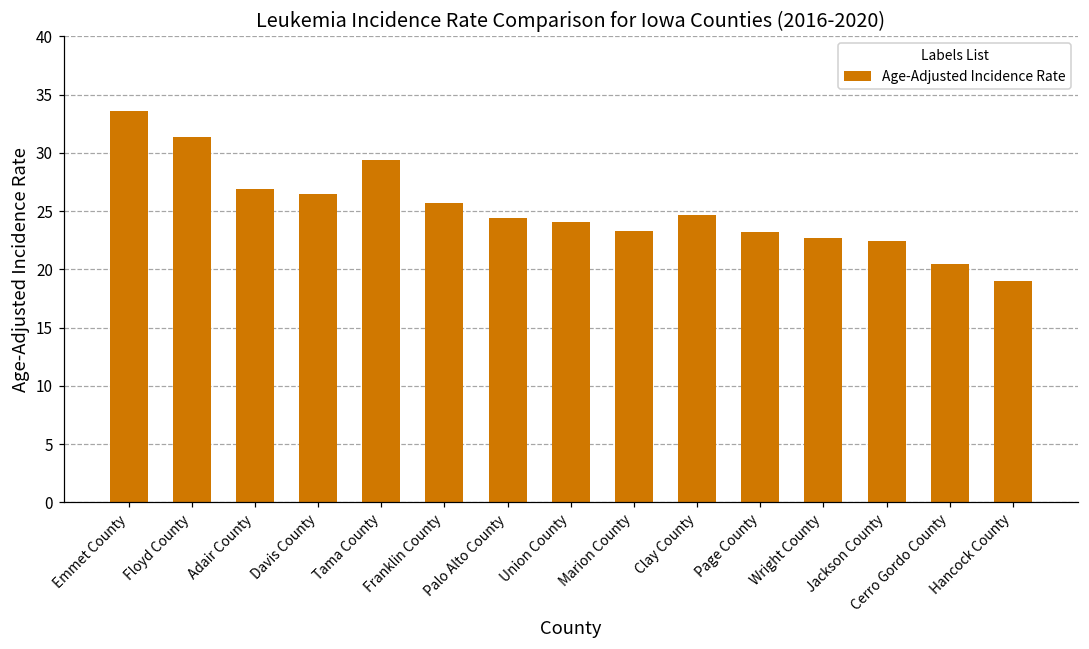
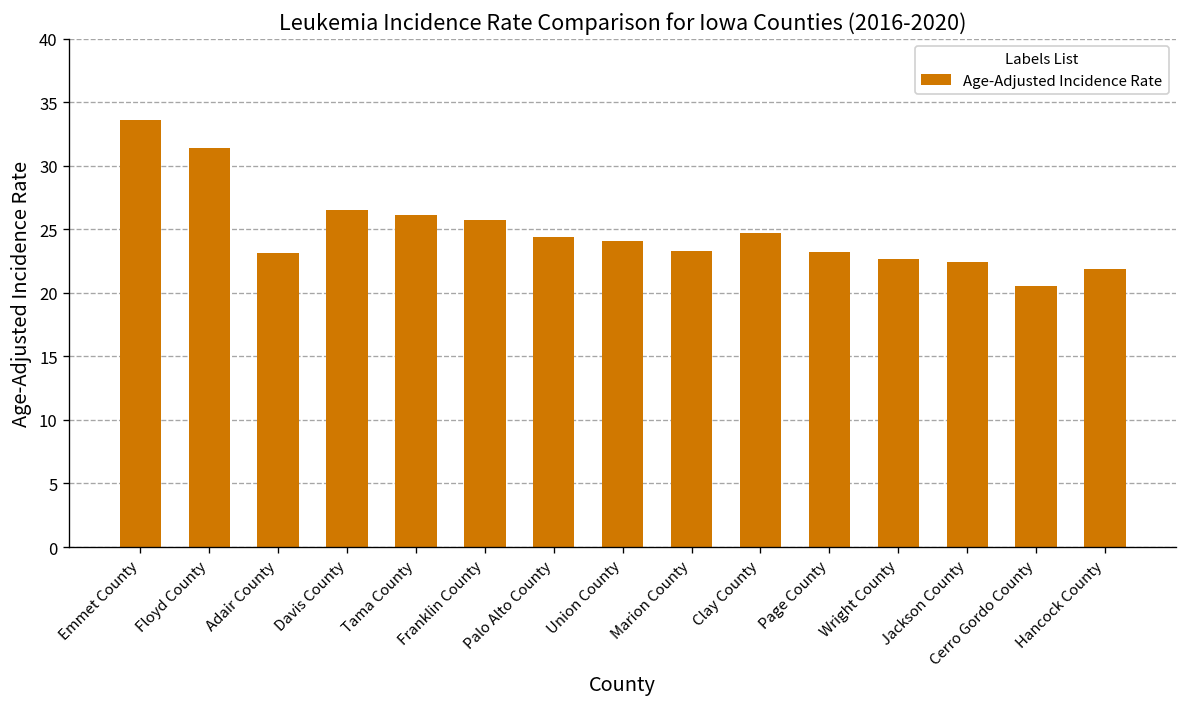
  {
    "Emmet County": 33.6,
    "Floyd County": 31.4,
-   "Adair County": 26.9,
+   "Adair County": 23.1,
    "Davis County": 26.5,
-   "Tama County": 29.4,
+   "Tama County": 26.1,
    "Franklin County": 25.7,
    "Palo Alto County": 24.4,
    "Union County": 24.1,
    "Marion County": 23.3,
    "Clay County": 24.7,
    "Page County": 23.2,
    "Wright County": 22.7,
    "Jackson County": 22.4,
    "Cerro Gordo County": 20.5,
-   "Hancock County": 19.0
+   "Hancock County": 21.9
  }
